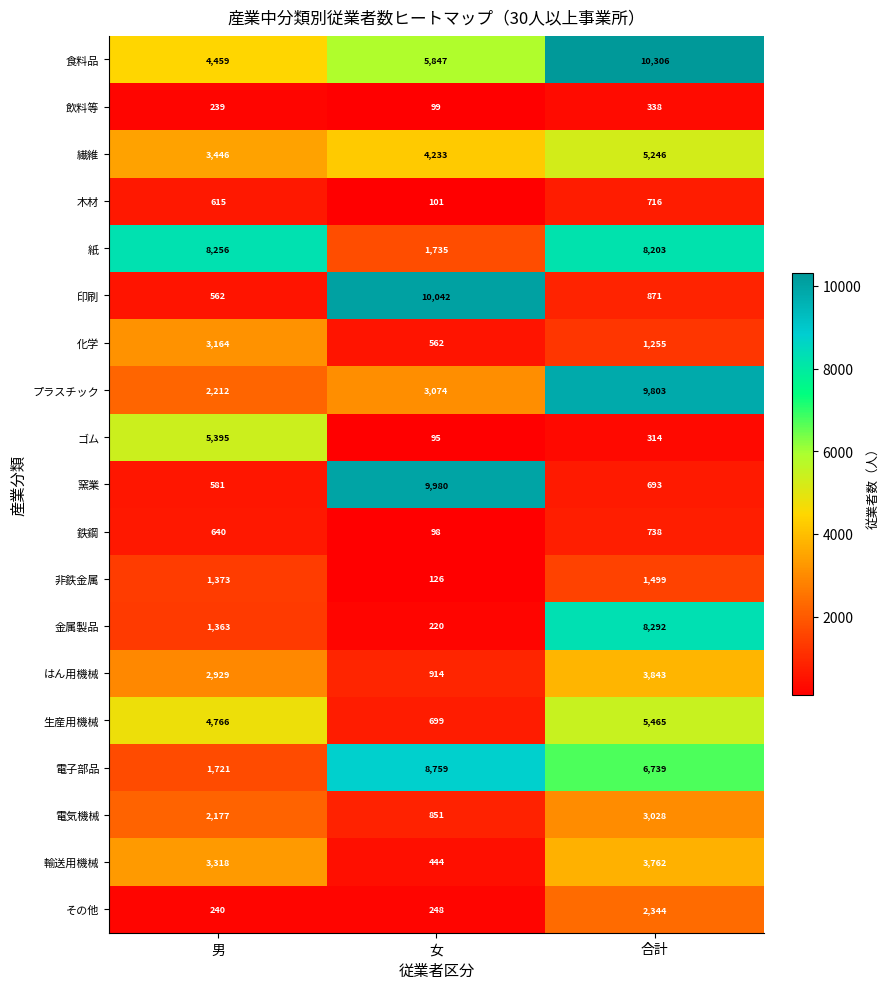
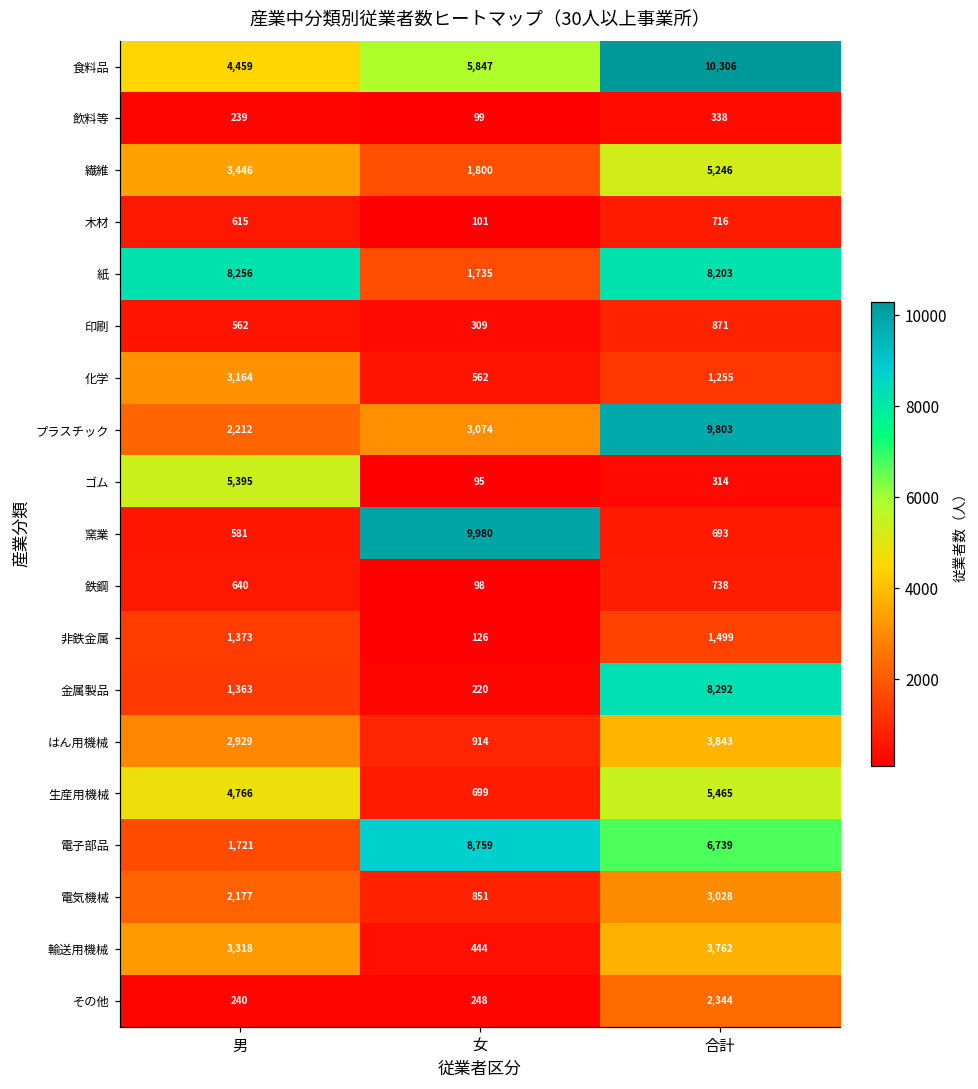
  {
    "食料品": {
      "男": "4,459",
      "女": "5,847",
      "合計": "10,306"
    },
    "飲料等": {
      "男": "239",
      "女": "99",
      "合計": "338"
    },
    "繊維": {
      "男": "3,446",
-     "女": "4,233",
+     "女": "1,800",
      "合計": "5,246"
    },
    "木材": {
      "男": "615",
      "女": "101",
      "合計": "716"
    },
    "紙": {
      "男": "8,256",
      "女": "1,735",
      "合計": "8,203"
    },
    "印刷": {
      "男": "562",
-     "女": "10,042",
+     "女": "309",
      "合計": "871"
    },
    "化学": {
      "男": "3,164",
      "女": "562",
      "合計": "1,255"
    },
    "プラスチック": {
      "男": "2,212",
      "女": "3,074",
      "合計": "9,803"
    },
    "ゴム": {
      "男": "5,395",
      "女": "95",
      "合計": "314"
    },
    "窯業": {
      "男": "581",
      "女": "9,980",
      "合計": "693"
    },
    "鉄鋼": {
      "男": "640",
      "女": "98",
      "合計": "738"
    },
    "非鉄金属": {
      "男": "1,373",
      "女": "126",
      "合計": "1,499"
    },
    "金属製品": {
      "男": "1,363",
      "女": "220",
      "合計": "8,292"
    },
    "はん用機械": {
      "男": "2,929",
      "女": "914",
      "合計": "3,843"
    },
    "生産用機械": {
      "男": "4,766",
      "女": "699",
      "合計": "5,465"
    },
    "電子部品": {
      "男": "1,721",
      "女": "8,759",
      "合計": "6,739"
    },
    "電気機械": {
      "男": "2,177",
      "女": "851",
      "合計": "3,028"
    },
    "輸送用機械": {
      "男": "3,318",
      "女": "444",
      "合計": "3,762"
    },
    "その他": {
      "男": "240",
      "女": "248",
      "合計": "2,344"
    }
  }
